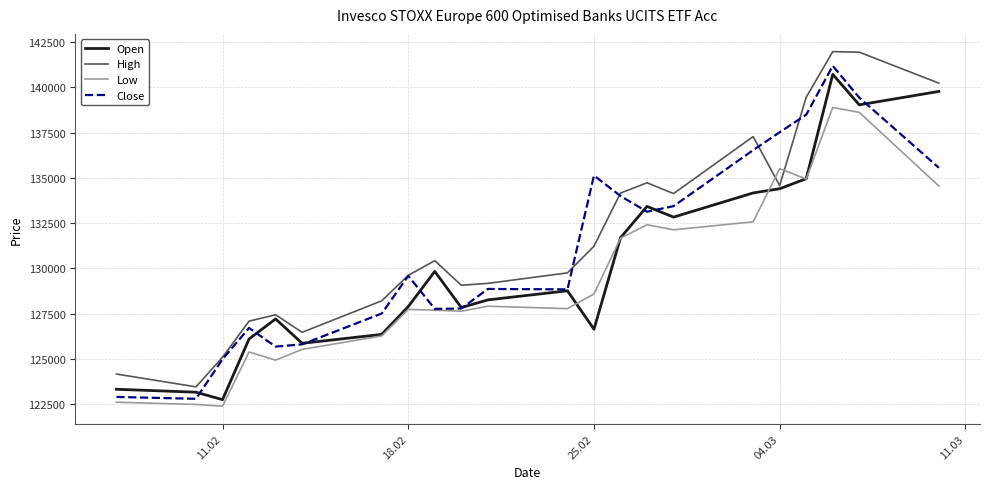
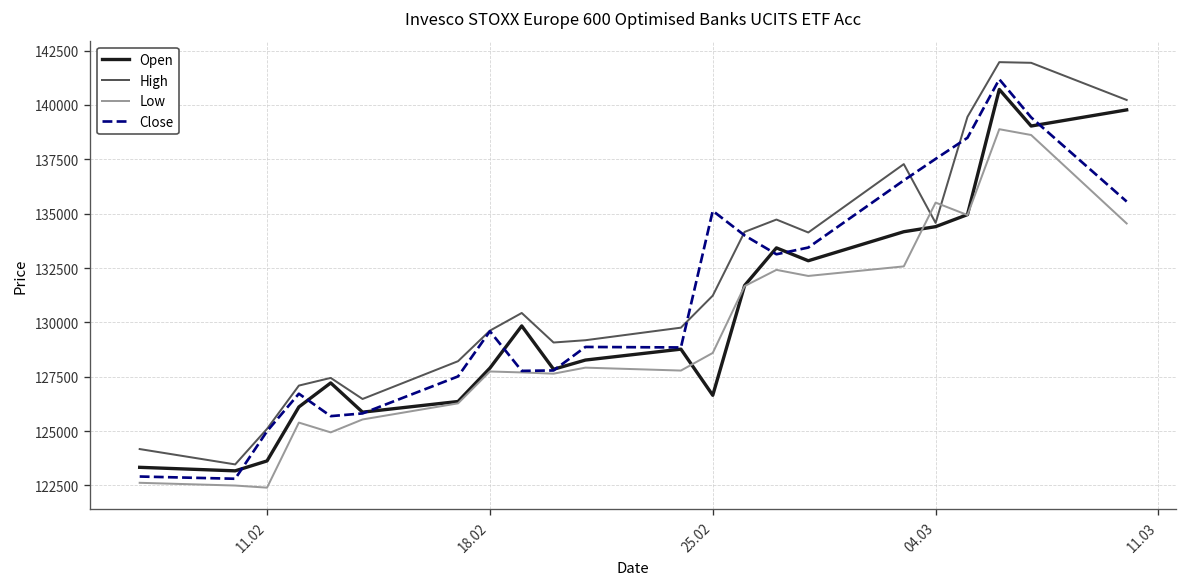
  {
    "Open": {
-     "11.02": 122800,
+     "11.02": 123600,
      "18.02": 127900,
      "25.02": 126600,
      "04.03": 134400
    },
    "High": {
      "25.02": 131200,
      "04.03": 134600
    },
    "Low": {
      "11.02": 122400,
      "18.02": 127700,
      "25.02": 128600,
      "04.03": 135500
    },
    "Close": {
      "25.02": 135100,
      "04.03": 137500
    }
  }
